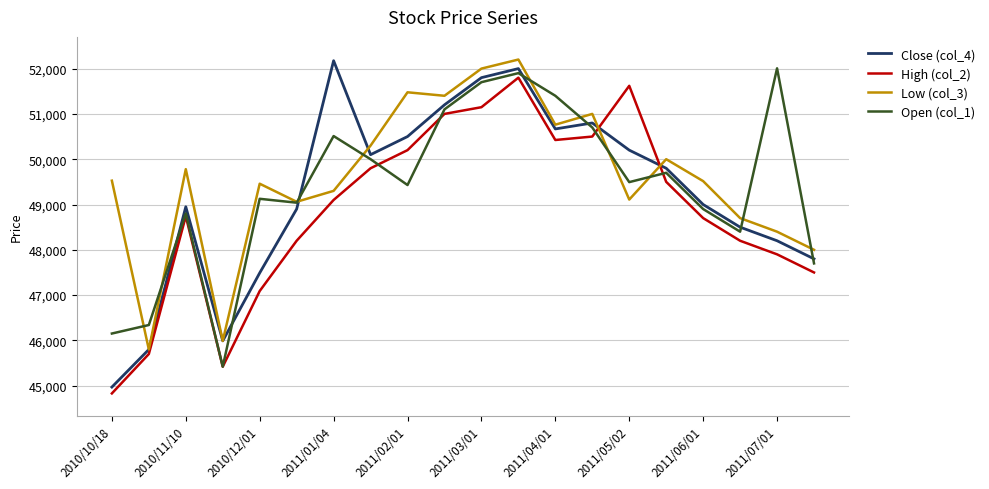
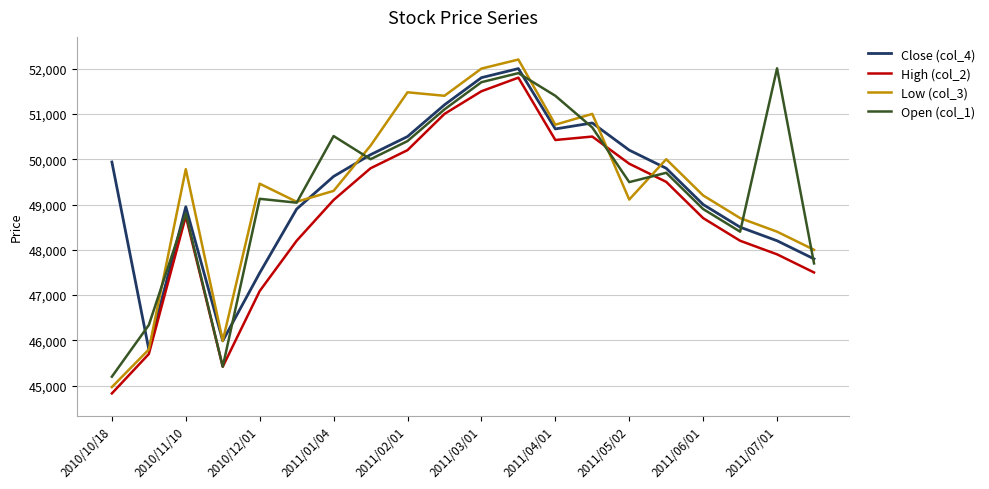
  {
    "Close (col_4)": {
-     "2010/10/18": "45,000",
+     "2010/10/18": "49,900",
      "2010/11/10": "49,000",
      "2010/12/01": "47,500",
-     "2011/01/04": "52,200",
+     "2011/01/04": "49,600",
      "2011/02/01": "50,500",
      "2011/03/01": "51,800",
      "2011/04/01": "50,700",
      "2011/05/02": "50,200",
      "2011/06/01": "49,000",
      "2011/07/01": "48,200"
    },
    "High (col_2)": {
      "2010/10/18": "44,800",
      "2010/11/10": "48,700",
      "2010/12/01": "47,100",
      "2011/01/04": "49,100",
      "2011/02/01": "50,200",
-     "2011/03/01": "51,100",
+     "2011/03/01": "51,500",
      "2011/04/01": "50,400",
-     "2011/05/02": "51,600",
+     "2011/05/02": "49,900",
      "2011/06/01": "48,700",
      "2011/07/01": "47,900"
    },
    "Low (col_3)": {
-     "2010/10/18": "49,500",
+     "2010/10/18": "45,000",
      "2010/11/10": "49,800",
      "2010/12/01": "49,500",
      "2011/01/04": "49,300",
      "2011/02/01": "51,500",
      "2011/03/01": "52,000",
      "2011/04/01": "50,800",
      "2011/05/02": "49,100",
-     "2011/06/01": "49,500",
+     "2011/06/01": "49,200",
      "2011/07/01": "48,400"
    },
    "Open (col_1)": {
-     "2010/10/18": "46,200",
+     "2010/10/18": "45,200",
      "2010/11/10": "48,800",
      "2010/12/01": "49,100",
      "2011/01/04": "50,500",
-     "2011/02/01": "49,400",
+     "2011/02/01": "50,400",
      "2011/03/01": "51,700",
      "2011/04/01": "51,400",
      "2011/05/02": "49,500",
      "2011/06/01": "48,900",
      "2011/07/01": "52,000"
    }
  }
